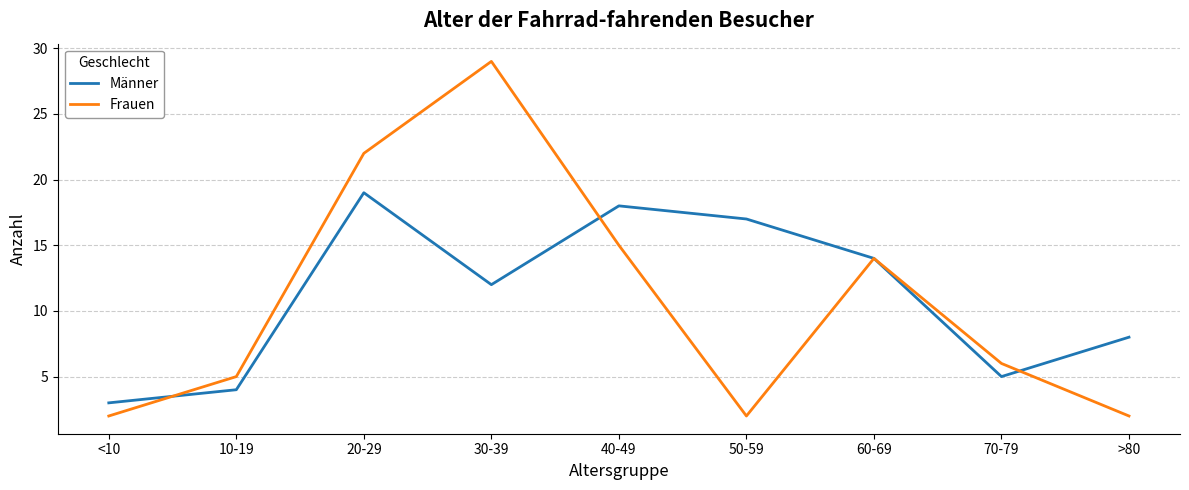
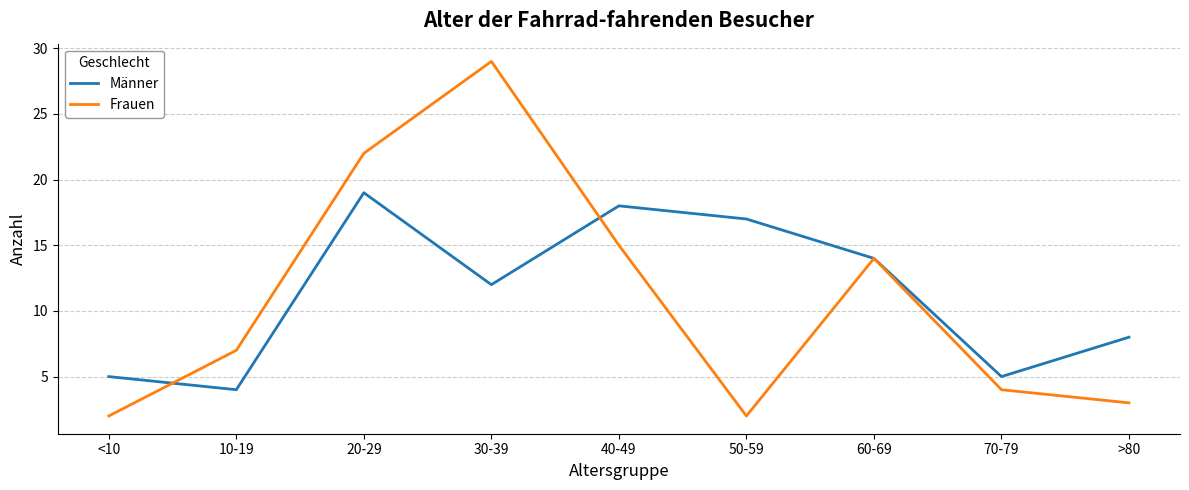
  {
    "Männer": {
-     "<10": 3,
+     "<10": 5,
      "10-19": 4,
      "20-29": 19,
      "30-39": 12,
      "40-49": 18,
      "50-59": 17,
      "70-79": 5,
      ">80": 8
    },
    "Frauen": {
      "<10": 2,
-     "10-19": 5,
+     "10-19": 7,
      "20-29": 22,
      "30-39": 29,
      "40-49": 15,
      "50-59": 2,
-     "70-79": 6,
-     ">80": 2
+     "70-79": 4,
+     ">80": 3
    }
  }
